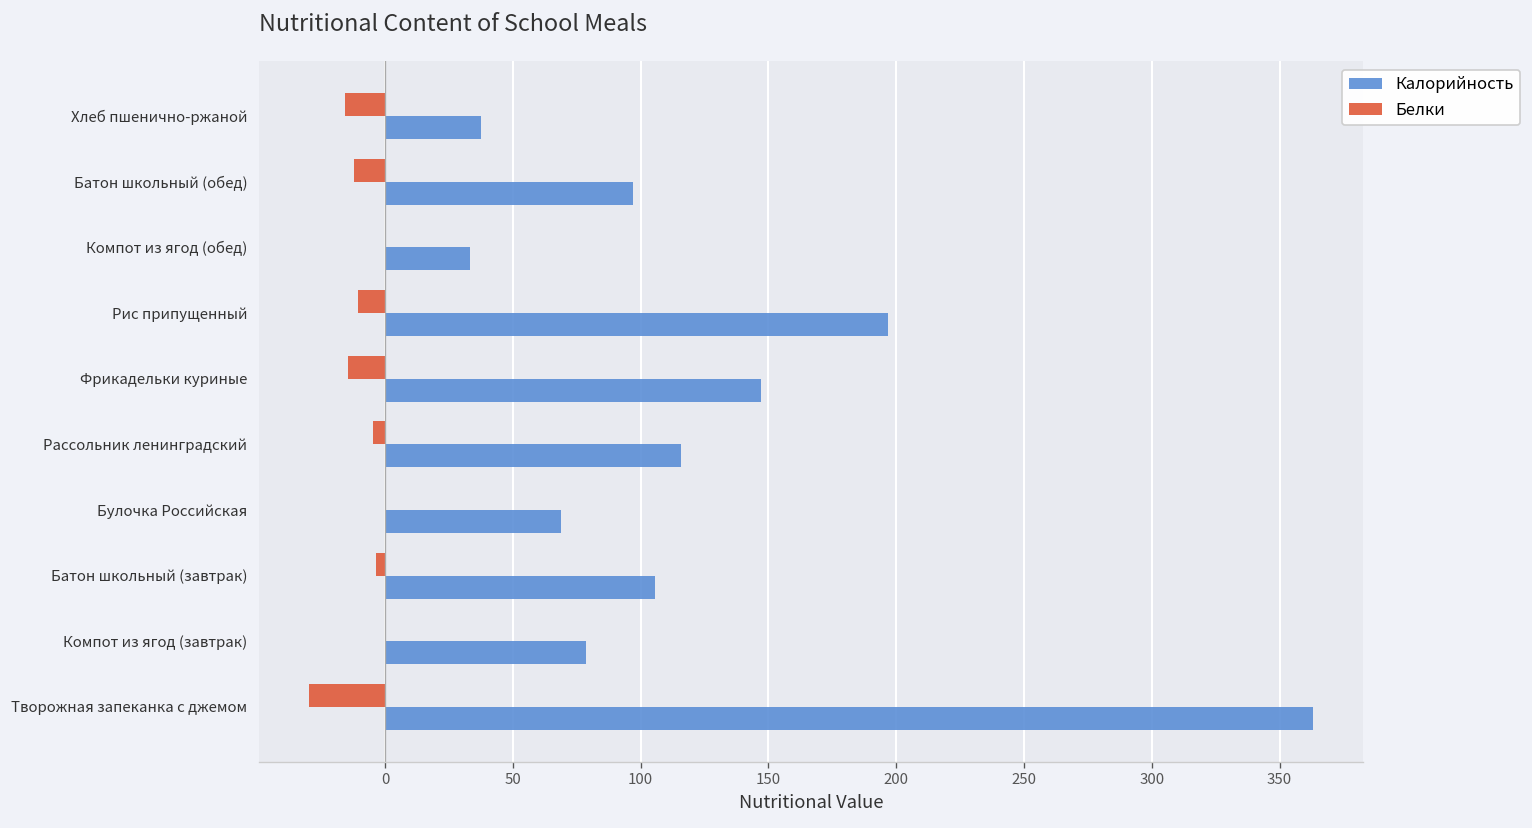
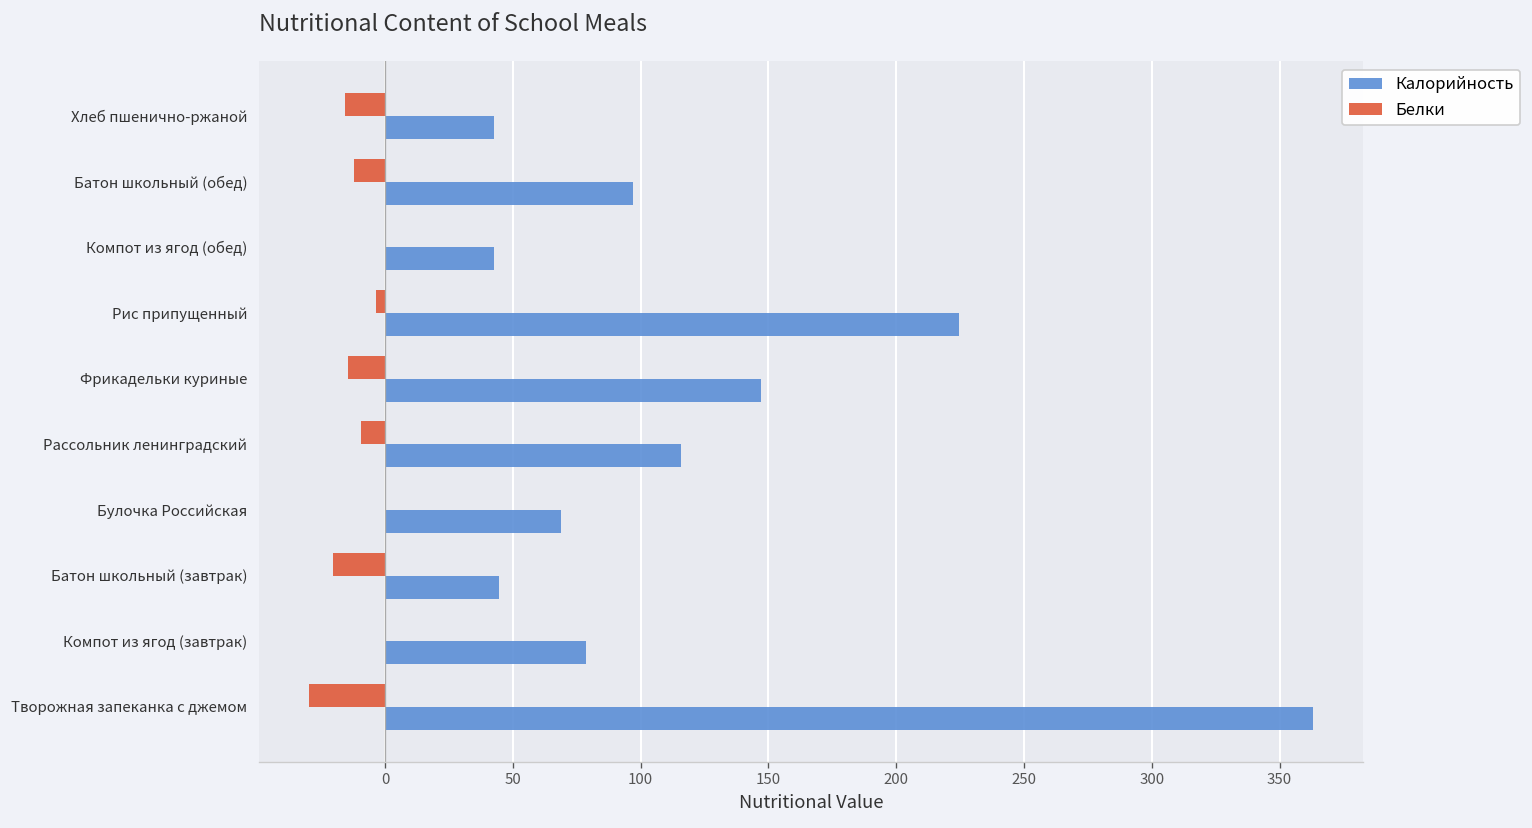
  {
    "Калорийность": {
-     "Хлеб пшенично-ржаной": 37,
+     "Хлеб пшенично-ржаной": 43,
      "Батон школьный (обед)": 97,
-     "Компот из ягод (обед)": 33,
-     "Рис припущенный": 197,
+     "Компот из ягод (обед)": 43,
+     "Рис припущенный": 225,
      "Фрикадельки куриные": 147,
      "Рассольник ленинградский": 116,
      "Булочка Российская": 69,
-     "Батон школьный (завтрак)": 106,
+     "Батон школьный (завтрак)": 44,
      "Компот из ягод (завтрак)": 79,
      "Творожная запеканка с джемом": 363
    },
    "Белки": {
      "Хлеб пшенично-ржаной": -16,
      "Батон школьный (обед)": -12,
-     "Рис припущенный": -11,
+     "Рис припущенный": -4,
      "Фрикадельки куриные": -14,
-     "Рассольник ленинградский": -5,
-     "Батон школьный (завтрак)": -3,
+     "Рассольник ленинградский": -9,
+     "Батон школьный (завтрак)": -20,
      "Творожная запеканка с джемом": -30
    }
  }
